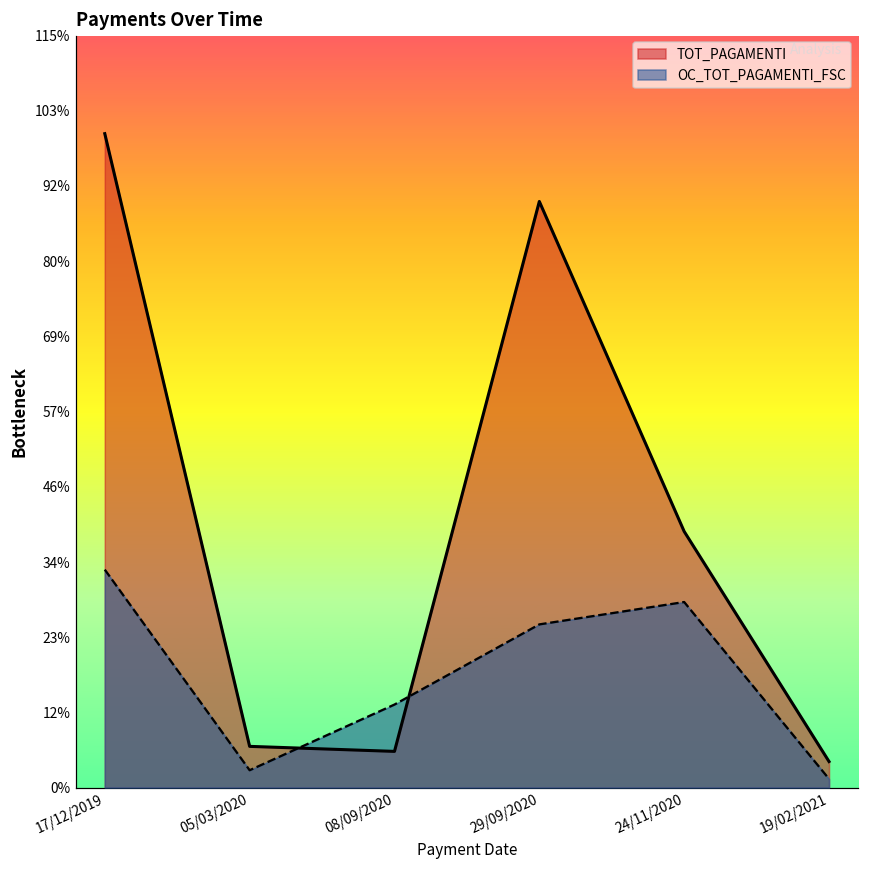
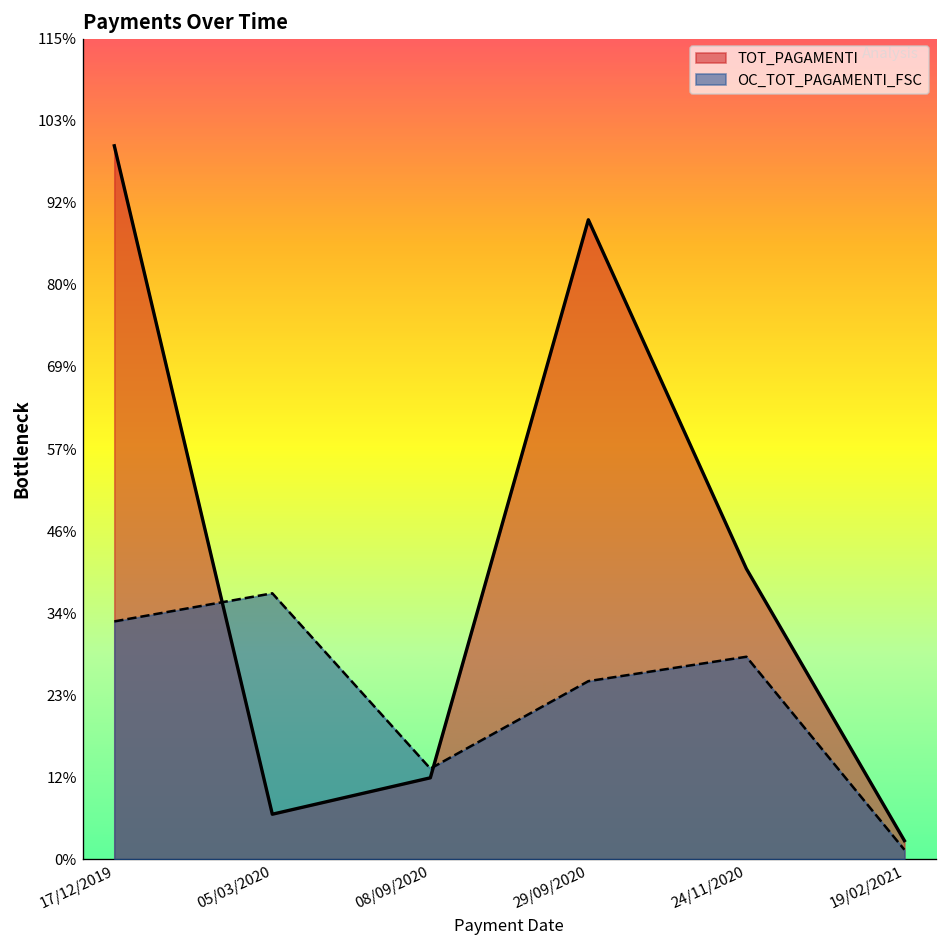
  {
    "TOT_PAGAMENTI": {
      "17/12/2019": "100%",
      "05/03/2020": "6%",
-     "08/09/2020": "6%",
+     "08/09/2020": "11%",
      "29/09/2020": "90%",
-     "24/11/2020": "39%",
-     "19/02/2021": "4%"
+     "24/11/2020": "41%",
+     "19/02/2021": "3%"
    },
    "OC_TOT_PAGAMENTI_FSC": {
      "17/12/2019": "33%",
-     "05/03/2020": "3%",
+     "05/03/2020": "37%",
      "08/09/2020": "13%",
      "29/09/2020": "25%",
      "24/11/2020": "28%",
      "19/02/2021": "1%"
    }
  }
